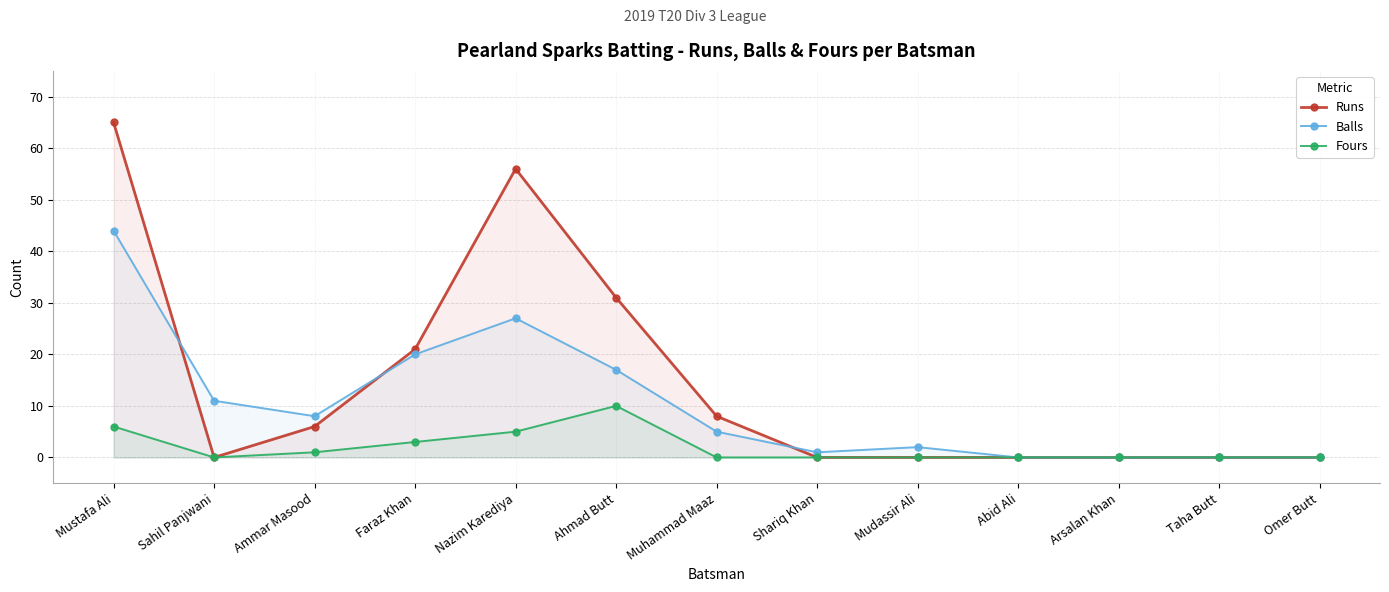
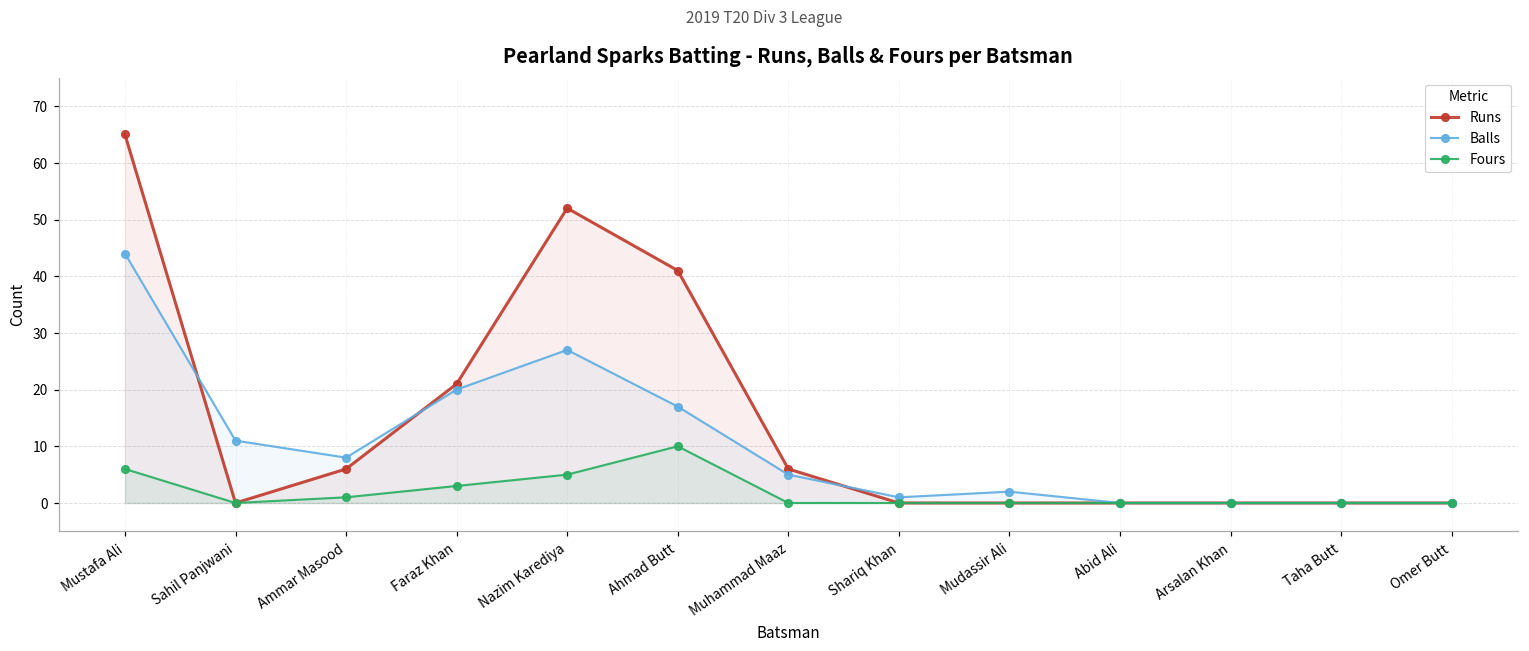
  {
    "Runs": {
      "Mustafa Ali": 65,
      "Ammar Masood": 6,
      "Faraz Khan": 21,
-     "Nazim Karediya": 56,
-     "Ahmad Butt": 31,
-     "Muhammad Maaz": 8
+     "Nazim Karediya": 52,
+     "Ahmad Butt": 41,
+     "Muhammad Maaz": 6
    },
    "Balls": {
      "Mustafa Ali": 44,
      "Sahil Panjwani": 11,
      "Ammar Masood": 8,
      "Faraz Khan": 20,
      "Nazim Karediya": 27,
      "Ahmad Butt": 17,
      "Muhammad Maaz": 5,
      "Shariq Khan": 1,
      "Mudassir Ali": 2
    },
    "Fours": {
      "Mustafa Ali": 6,
      "Ammar Masood": 1,
      "Faraz Khan": 3,
      "Nazim Karediya": 5,
      "Ahmad Butt": 10,
      "Muhammad Maaz": 0
    }
  }
